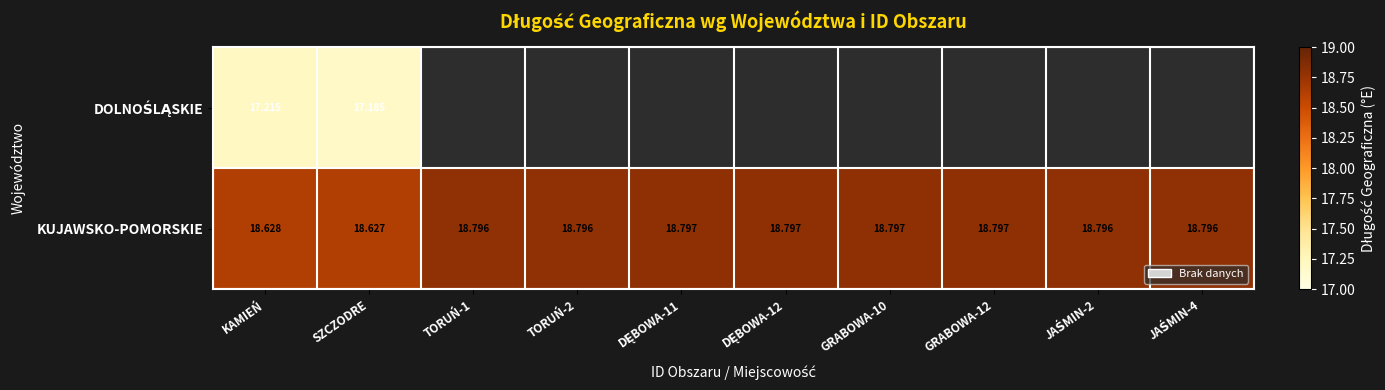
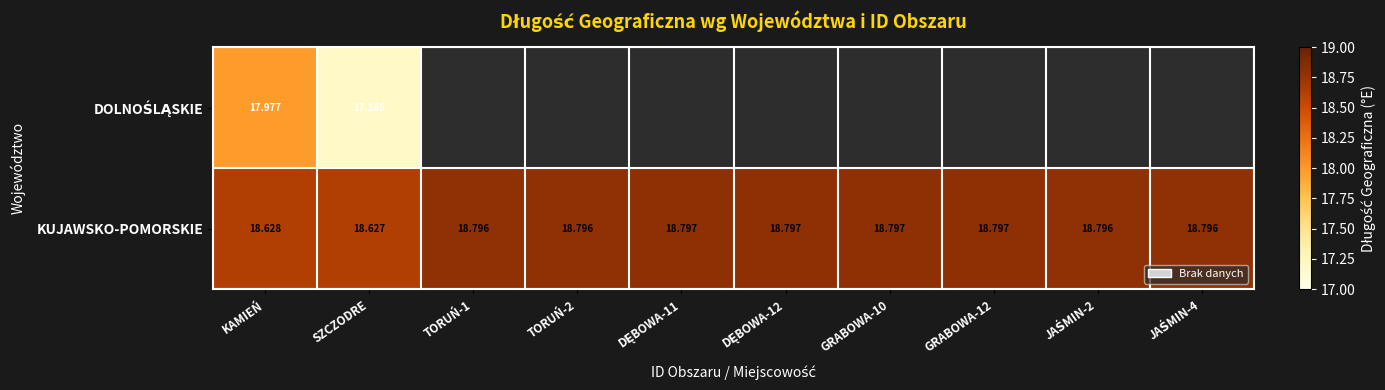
  {
    "DOLNOŚLĄSKIE": {
-     "KAMIEŃ": 17.215,
+     "KAMIEŃ": 17.977,
      "SZCZODRE": 17.185
    },
    "KUJAWSKO-POMORSKIE": {
      "KAMIEŃ": 18.628,
      "SZCZODRE": 18.627,
      "TORUŃ-1": 18.796,
      "TORUŃ-2": 18.796,
      "DĘBOWA-11": 18.797,
      "DĘBOWA-12": 18.797,
      "GRABOWA-10": 18.797,
      "GRABOWA-12": 18.797,
      "JAŚMIN-2": 18.796,
      "JAŚMIN-4": 18.796
    }
  }
